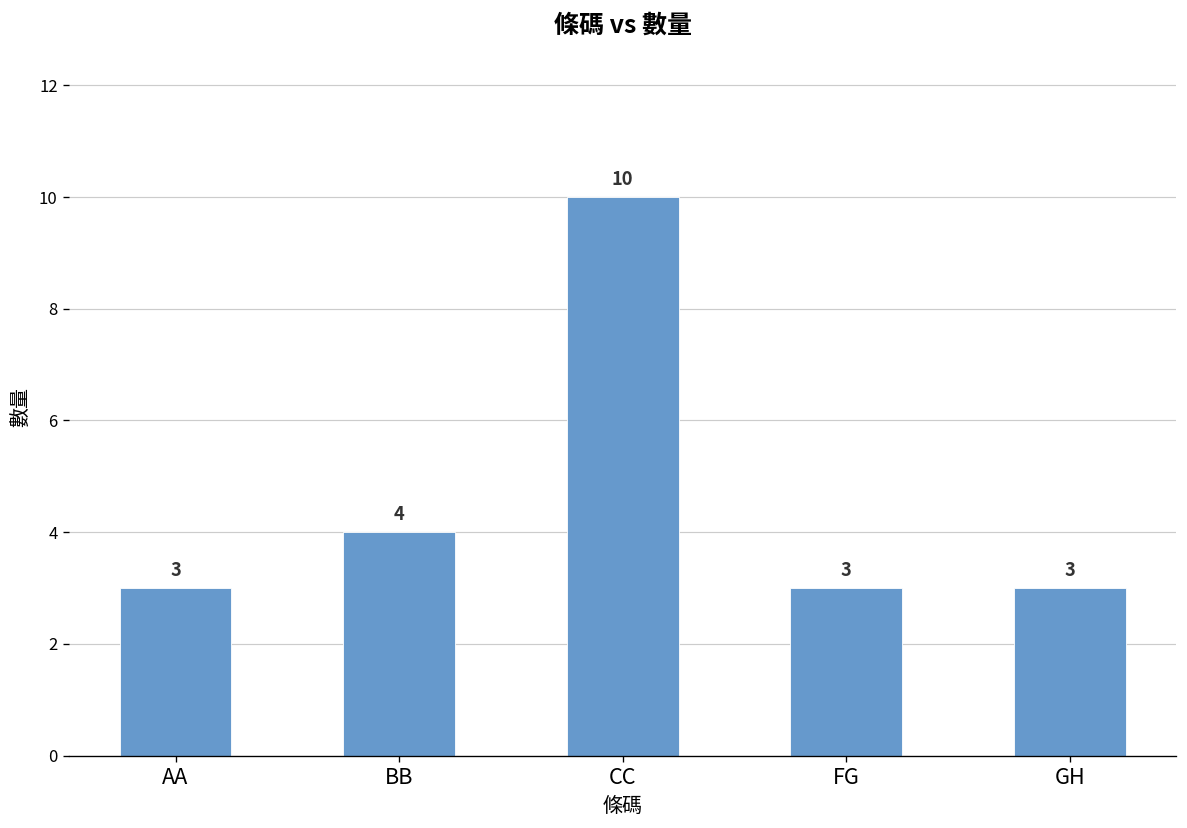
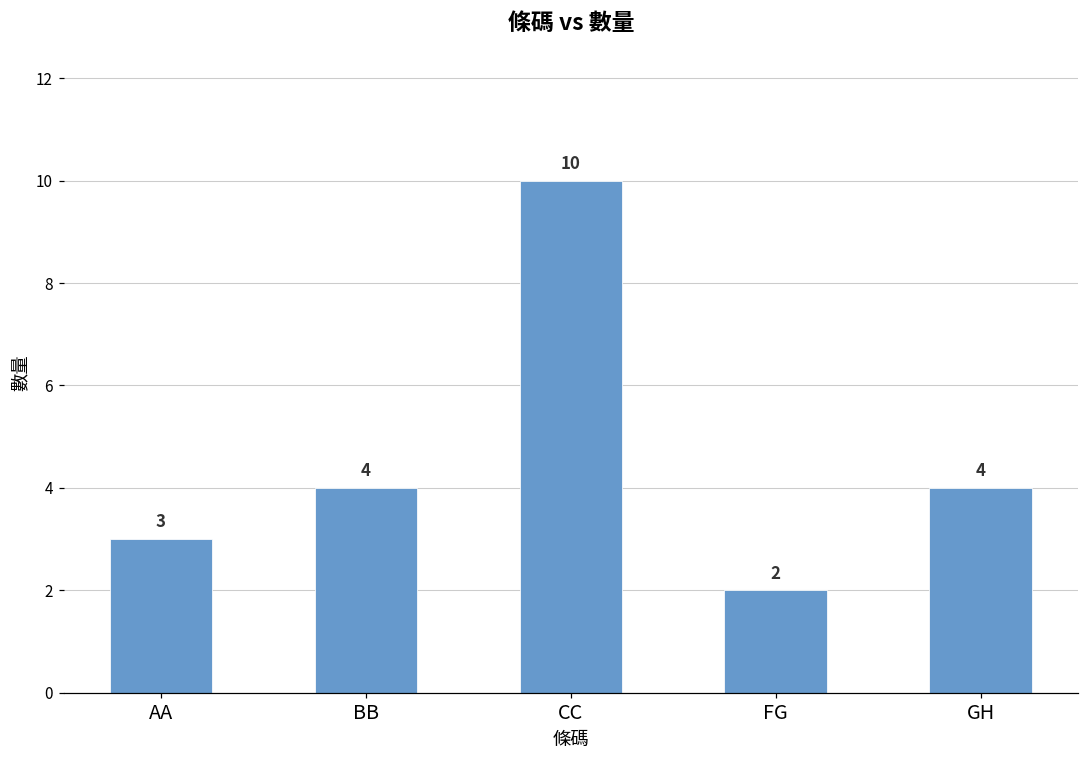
  {
    "AA": 3,
    "BB": 4,
    "CC": 10,
-   "FG": 3,
-   "GH": 3
+   "FG": 2,
+   "GH": 4
  }
